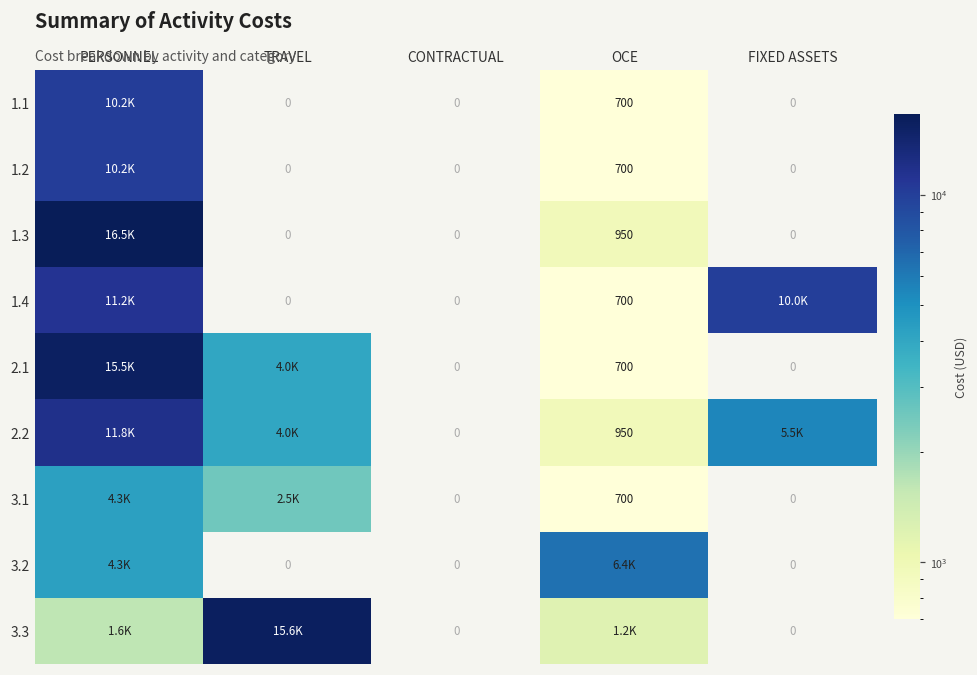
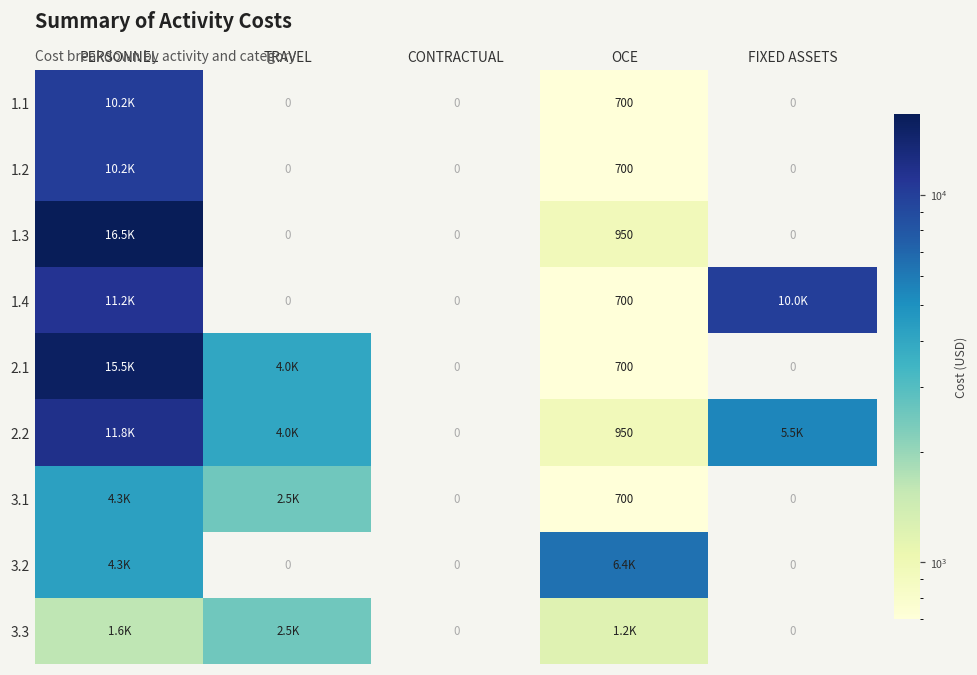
  {
    "1.1": {
      "PERSONNEL": "10.2K",
      "TRAVEL": "0",
      "CONTRACTUAL": "0",
      "OCE": "700",
      "FIXED ASSETS": "0"
    },
    "1.2": {
      "PERSONNEL": "10.2K",
      "TRAVEL": "0",
      "CONTRACTUAL": "0",
      "OCE": "700",
      "FIXED ASSETS": "0"
    },
    "1.3": {
      "PERSONNEL": "16.5K",
      "TRAVEL": "0",
      "CONTRACTUAL": "0",
      "OCE": "950",
      "FIXED ASSETS": "0"
    },
    "1.4": {
      "PERSONNEL": "11.2K",
      "TRAVEL": "0",
      "CONTRACTUAL": "0",
      "OCE": "700",
      "FIXED ASSETS": "10.0K"
    },
    "2.1": {
      "PERSONNEL": "15.5K",
      "TRAVEL": "4.0K",
      "CONTRACTUAL": "0",
      "OCE": "700",
      "FIXED ASSETS": "0"
    },
    "2.2": {
      "PERSONNEL": "11.8K",
      "TRAVEL": "4.0K",
      "CONTRACTUAL": "0",
      "OCE": "950",
      "FIXED ASSETS": "5.5K"
    },
    "3.1": {
      "PERSONNEL": "4.3K",
      "TRAVEL": "2.5K",
      "CONTRACTUAL": "0",
      "OCE": "700",
      "FIXED ASSETS": "0"
    },
    "3.2": {
      "PERSONNEL": "4.3K",
      "TRAVEL": "0",
      "CONTRACTUAL": "0",
      "OCE": "6.4K",
      "FIXED ASSETS": "0"
    },
    "3.3": {
      "PERSONNEL": "1.6K",
-     "TRAVEL": "15.6K",
+     "TRAVEL": "2.5K",
      "CONTRACTUAL": "0",
      "OCE": "1.2K",
      "FIXED ASSETS": "0"
    }
  }
